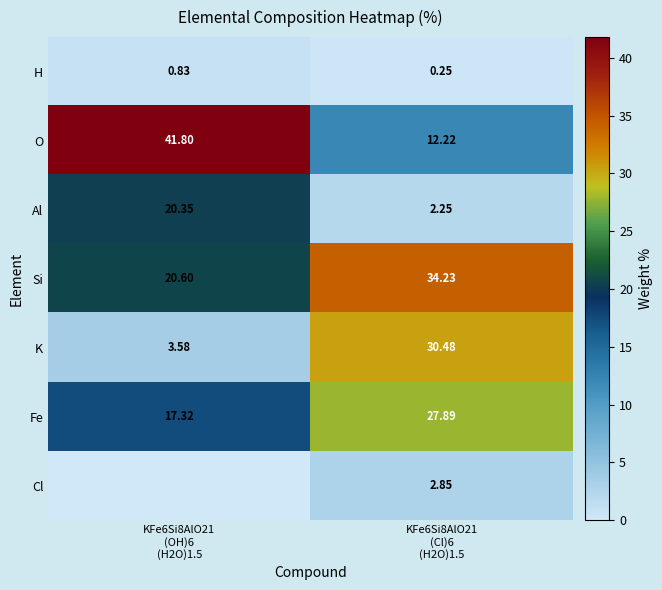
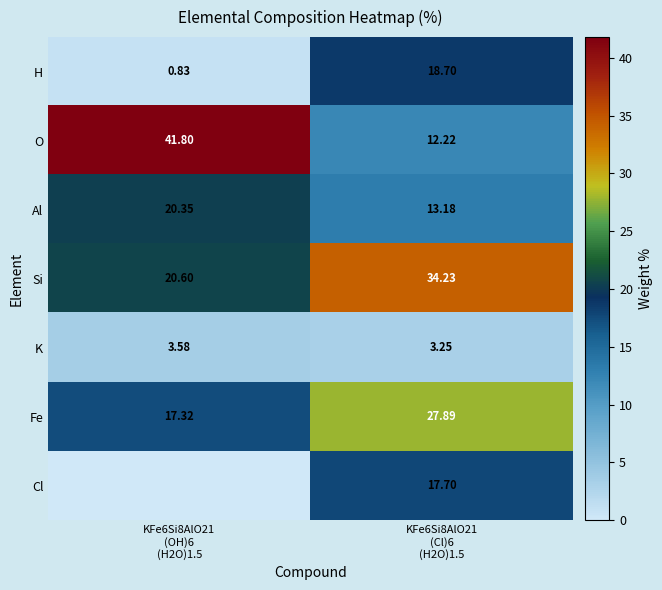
  {
    "H": {
      "KFe6Si8AlO21 (OH)6 (H2O)1.5": 0.83,
-     "KFe6Si8AlO21 (Cl)6 (H2O)1.5": 0.25
+     "KFe6Si8AlO21 (Cl)6 (H2O)1.5": 18.70
    },
    "O": {
      "KFe6Si8AlO21 (OH)6 (H2O)1.5": 41.80,
      "KFe6Si8AlO21 (Cl)6 (H2O)1.5": 12.22
    },
    "Al": {
      "KFe6Si8AlO21 (OH)6 (H2O)1.5": 20.35,
-     "KFe6Si8AlO21 (Cl)6 (H2O)1.5": 2.25
+     "KFe6Si8AlO21 (Cl)6 (H2O)1.5": 13.18
    },
    "Si": {
      "KFe6Si8AlO21 (OH)6 (H2O)1.5": 20.60,
      "KFe6Si8AlO21 (Cl)6 (H2O)1.5": 34.23
    },
    "K": {
      "KFe6Si8AlO21 (OH)6 (H2O)1.5": 3.58,
-     "KFe6Si8AlO21 (Cl)6 (H2O)1.5": 30.48
+     "KFe6Si8AlO21 (Cl)6 (H2O)1.5": 3.25
    },
    "Fe": {
      "KFe6Si8AlO21 (OH)6 (H2O)1.5": 17.32,
      "KFe6Si8AlO21 (Cl)6 (H2O)1.5": 27.89
    },
    "Cl": {
-     "KFe6Si8AlO21 (Cl)6 (H2O)1.5": 2.85
+     "KFe6Si8AlO21 (Cl)6 (H2O)1.5": 17.70
    }
  }
